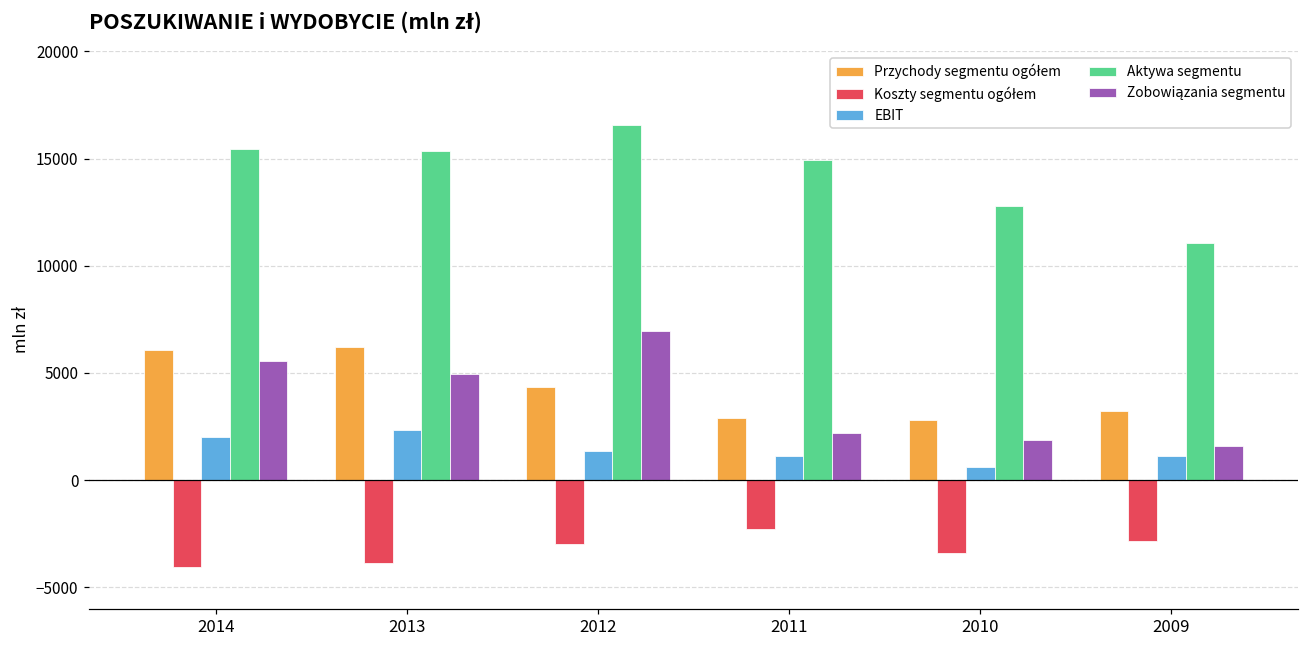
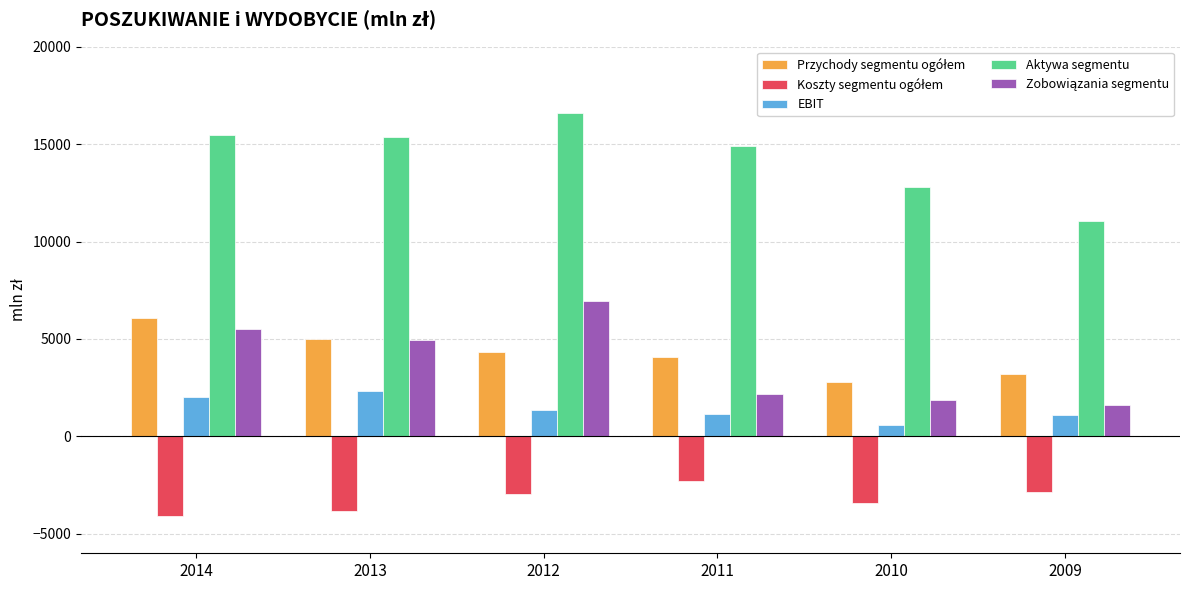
  {
    "Przychody segmentu ogółem": {
      "2014": 6100,
-     "2013": 6200,
+     "2013": 5000,
      "2012": 4300,
-     "2011": 2900,
+     "2011": 4100,
      "2010": 2800,
      "2009": 3200
    },
    "Koszty segmentu ogółem": {
      "2014": -4100,
      "2013": -3900,
      "2012": -3000,
      "2011": -2300,
      "2010": -3400,
      "2009": -2900
    },
    "EBIT": {
      "2014": 2000,
      "2013": 2300,
      "2012": 1400,
      "2011": 1100,
      "2010": 600,
      "2009": 1100
    },
    "Aktywa segmentu": {
      "2014": 15400,
      "2013": 15400,
      "2012": 16600,
      "2011": 14900,
      "2010": 12800,
      "2009": 11100
    },
    "Zobowiązania segmentu": {
      "2014": 5500,
      "2013": 5000,
      "2012": 6900,
      "2011": 2200,
      "2010": 1900,
      "2009": 1600
    }
  }
